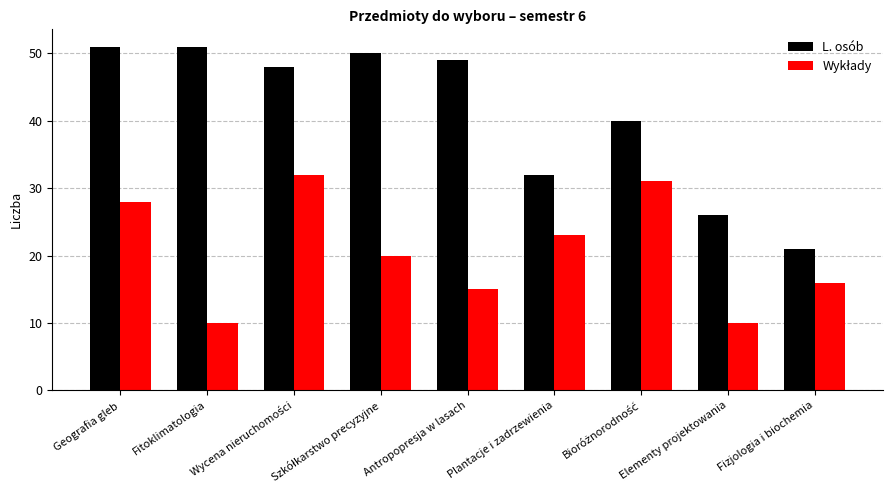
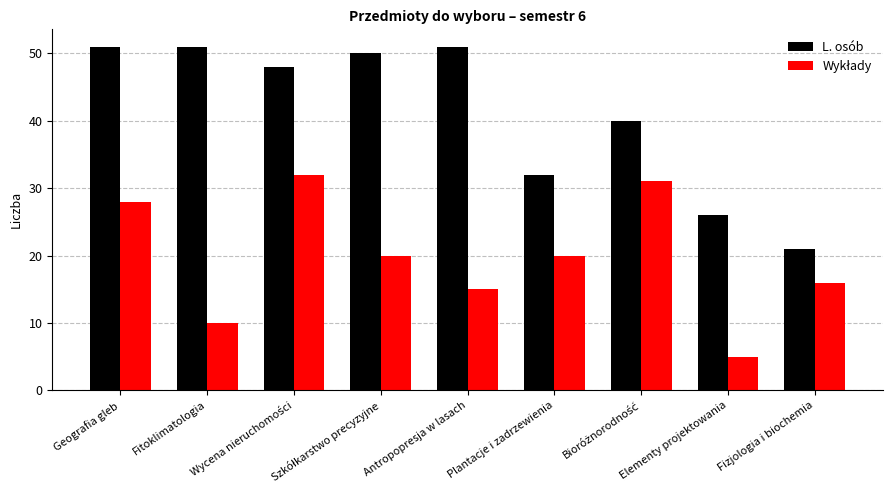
  {
    "L. osób": {
      "Geografia gleb": 51,
      "Fitoklimatologia": 51,
      "Wycena nieruchomości": 48,
      "Szkółkarstwo precyzyjne": 50,
-     "Antropopresja w lasach": 49,
+     "Antropopresja w lasach": 51,
      "Plantacje i zadrzewienia": 32,
      "Bioróżnorodność": 40,
      "Elementy projektowania": 26,
      "Fizjologia i biochemia": 21
    },
    "Wykłady": {
      "Geografia gleb": 28,
      "Fitoklimatologia": 10,
      "Wycena nieruchomości": 32,
      "Szkółkarstwo precyzyjne": 20,
      "Antropopresja w lasach": 15,
-     "Plantacje i zadrzewienia": 23,
+     "Plantacje i zadrzewienia": 20,
      "Bioróżnorodność": 31,
-     "Elementy projektowania": 10,
+     "Elementy projektowania": 5,
      "Fizjologia i biochemia": 16
    }
  }
